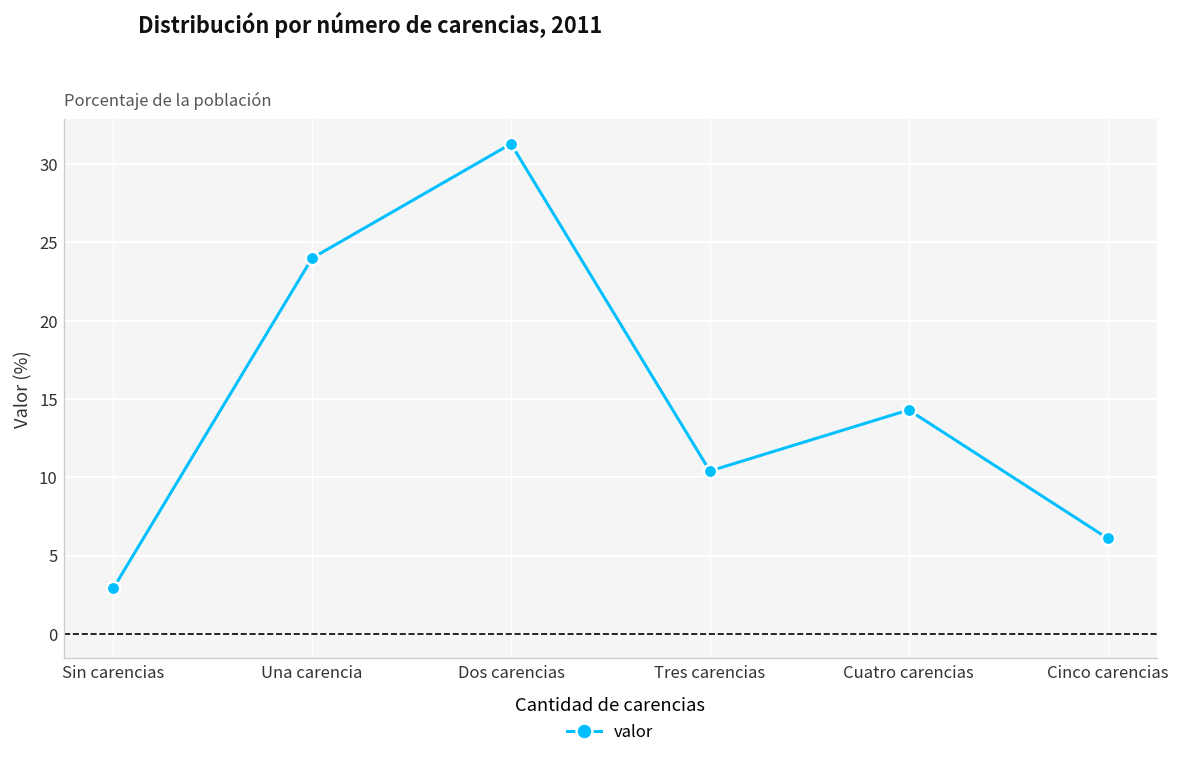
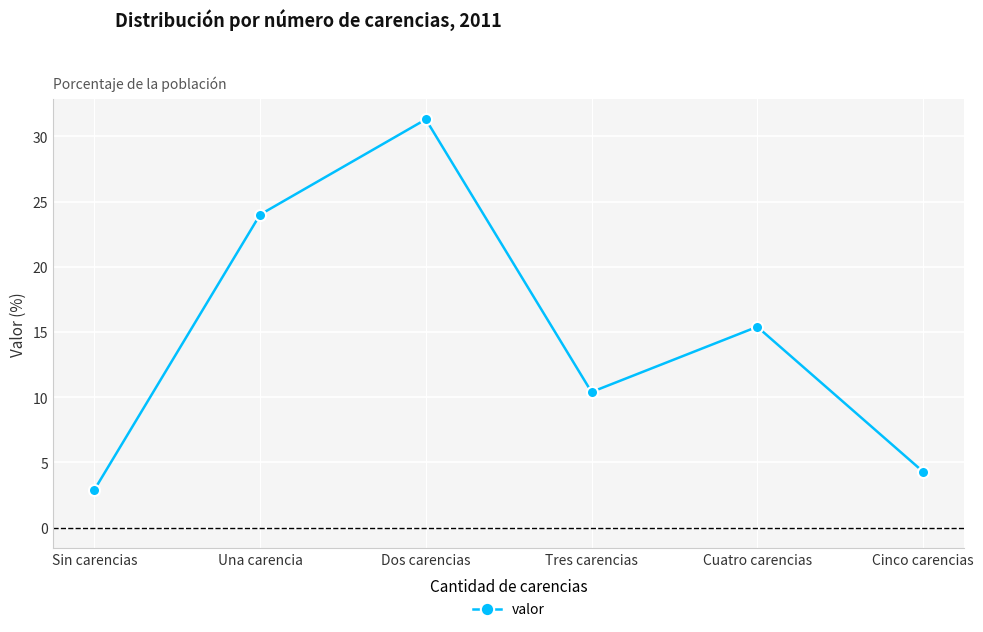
  {
    "Sin carencias": 2.9,
    "Una carencia": 24.0,
    "Dos carencias": 31.3,
    "Tres carencias": 10.4,
-   "Cuatro carencias": 14.3,
-   "Cinco carencias": 6.1
+   "Cuatro carencias": 15.4,
+   "Cinco carencias": 4.3
  }
